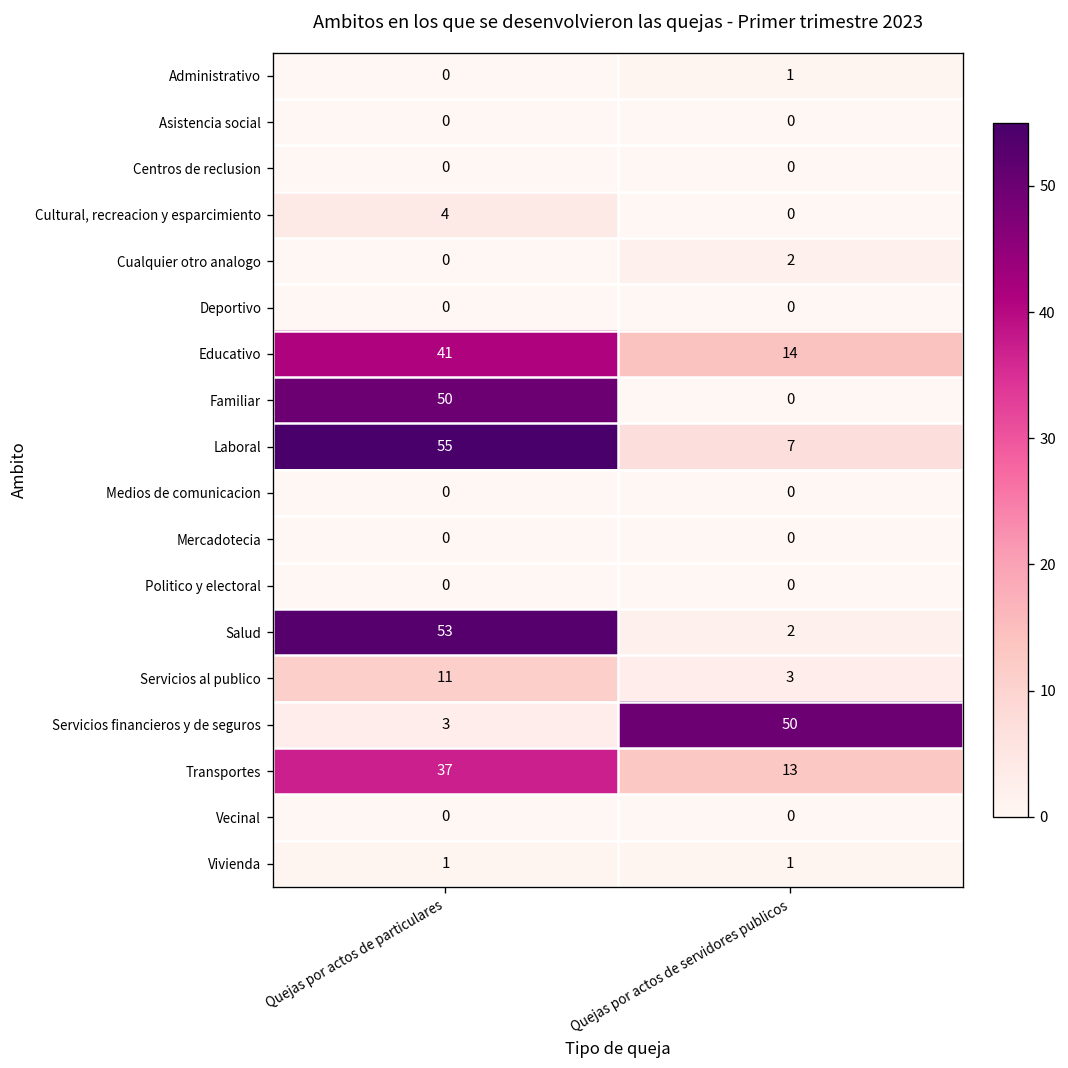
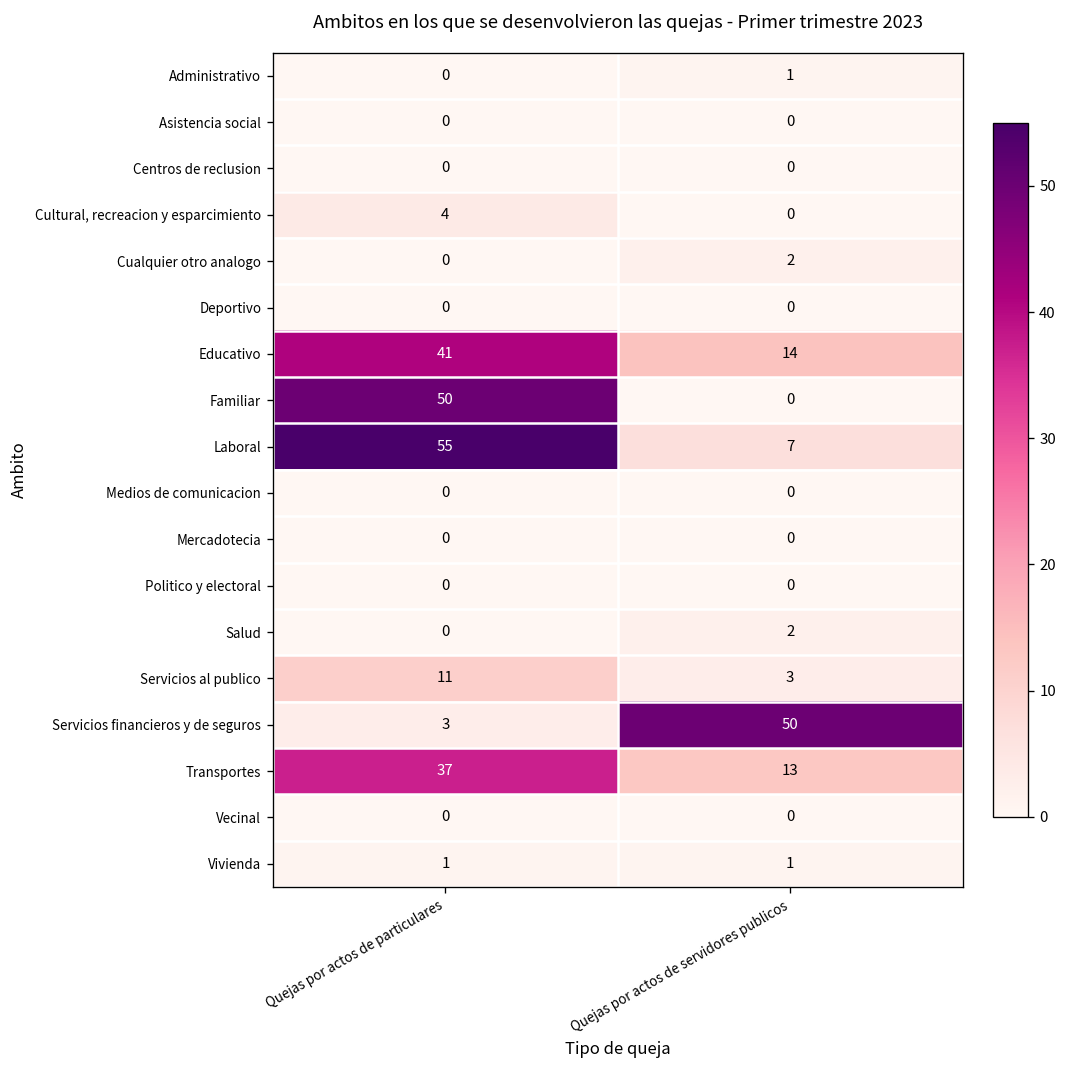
  {
    "Administrativo": {
      "Quejas por actos de particulares": 0,
      "Quejas por actos de servidores publicos": 1
    },
    "Asistencia social": {
      "Quejas por actos de particulares": 0,
      "Quejas por actos de servidores publicos": 0
    },
    "Centros de reclusion": {
      "Quejas por actos de particulares": 0,
      "Quejas por actos de servidores publicos": 0
    },
    "Cultural, recreacion y esparcimiento": {
      "Quejas por actos de particulares": 4,
      "Quejas por actos de servidores publicos": 0
    },
    "Cualquier otro analogo": {
      "Quejas por actos de particulares": 0,
      "Quejas por actos de servidores publicos": 2
    },
    "Deportivo": {
      "Quejas por actos de particulares": 0,
      "Quejas por actos de servidores publicos": 0
    },
    "Educativo": {
      "Quejas por actos de particulares": 41,
      "Quejas por actos de servidores publicos": 14
    },
    "Familiar": {
      "Quejas por actos de particulares": 50,
      "Quejas por actos de servidores publicos": 0
    },
    "Laboral": {
      "Quejas por actos de particulares": 55,
      "Quejas por actos de servidores publicos": 7
    },
    "Medios de comunicacion": {
      "Quejas por actos de particulares": 0,
      "Quejas por actos de servidores publicos": 0
    },
    "Mercadotecia": {
      "Quejas por actos de particulares": 0,
      "Quejas por actos de servidores publicos": 0
    },
    "Politico y electoral": {
      "Quejas por actos de particulares": 0,
      "Quejas por actos de servidores publicos": 0
    },
    "Salud": {
-     "Quejas por actos de particulares": 53,
+     "Quejas por actos de particulares": 0,
      "Quejas por actos de servidores publicos": 2
    },
    "Servicios al publico": {
      "Quejas por actos de particulares": 11,
      "Quejas por actos de servidores publicos": 3
    },
    "Servicios financieros y de seguros": {
      "Quejas por actos de particulares": 3,
      "Quejas por actos de servidores publicos": 50
    },
    "Transportes": {
      "Quejas por actos de particulares": 37,
      "Quejas por actos de servidores publicos": 13
    },
    "Vecinal": {
      "Quejas por actos de particulares": 0,
      "Quejas por actos de servidores publicos": 0
    },
    "Vivienda": {
      "Quejas por actos de particulares": 1,
      "Quejas por actos de servidores publicos": 1
    }
  }
